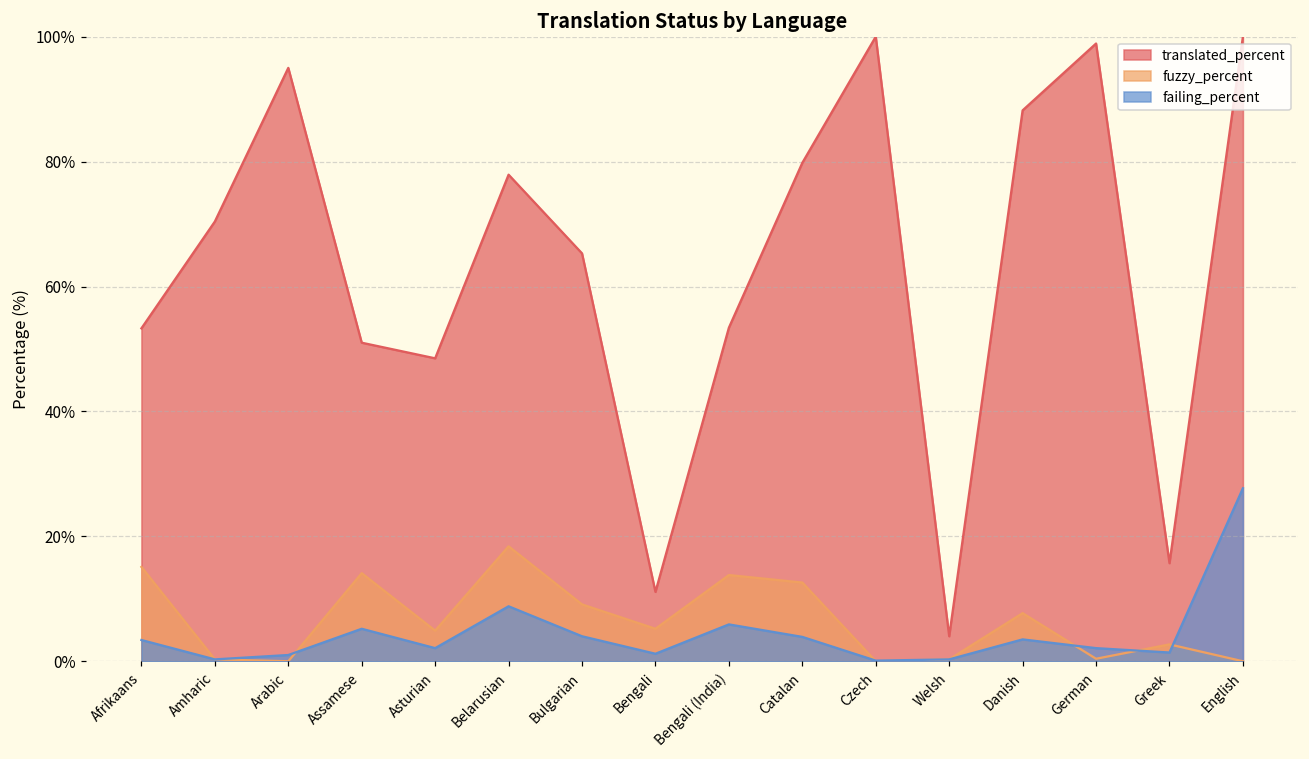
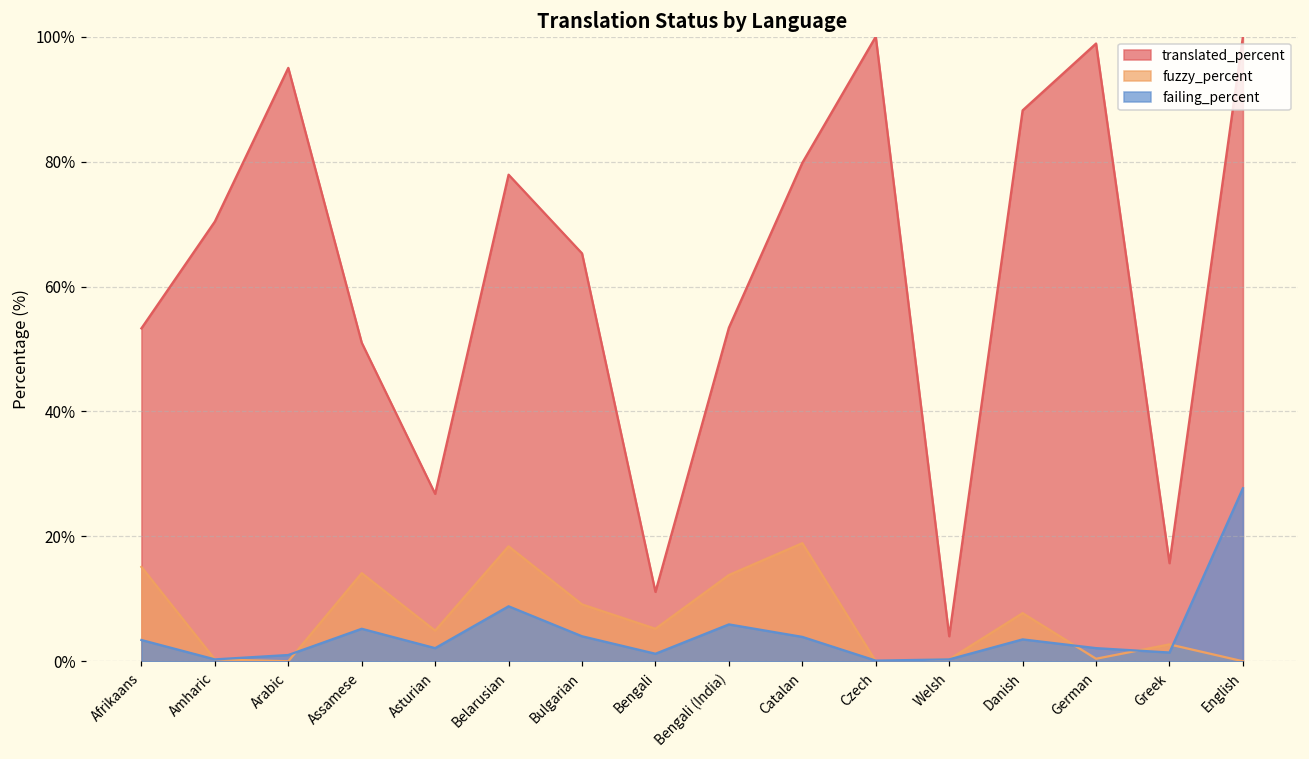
  {
    "translated_percent": {
      "Afrikaans": "53%",
      "Amharic": "70%",
      "Arabic": "95%",
      "Assamese": "51%",
-     "Asturian": "49%",
+     "Asturian": "27%",
      "Belarusian": "78%",
      "Bulgarian": "65%",
      "Bengali": "11%",
      "Bengali (India)": "53%",
      "Catalan": "80%",
      "Czech": "100%",
      "Welsh": "4%",
      "Danish": "88%",
      "German": "99%",
      "Greek": "16%",
      "English": "100%"
    },
    "fuzzy_percent": {
      "Afrikaans": "15%",
      "Arabic": "0%",
      "Assamese": "14%",
      "Asturian": "5%",
      "Belarusian": "18%",
      "Bulgarian": "9%",
      "Bengali": "5%",
      "Bengali (India)": "14%",
-     "Catalan": "13%",
+     "Catalan": "19%",
      "Danish": "8%",
      "German": "0%",
      "Greek": "3%",
      "English": "0%"
    },
    "failing_percent": {
      "Afrikaans": "3%",
      "Arabic": "1%",
      "Assamese": "5%",
      "Asturian": "2%",
      "Belarusian": "9%",
      "Bulgarian": "4%",
      "Bengali": "1%",
      "Bengali (India)": "6%",
      "Catalan": "4%",
      "Danish": "4%",
      "German": "2%",
      "Greek": "1%",
      "English": "28%"
    }
  }
